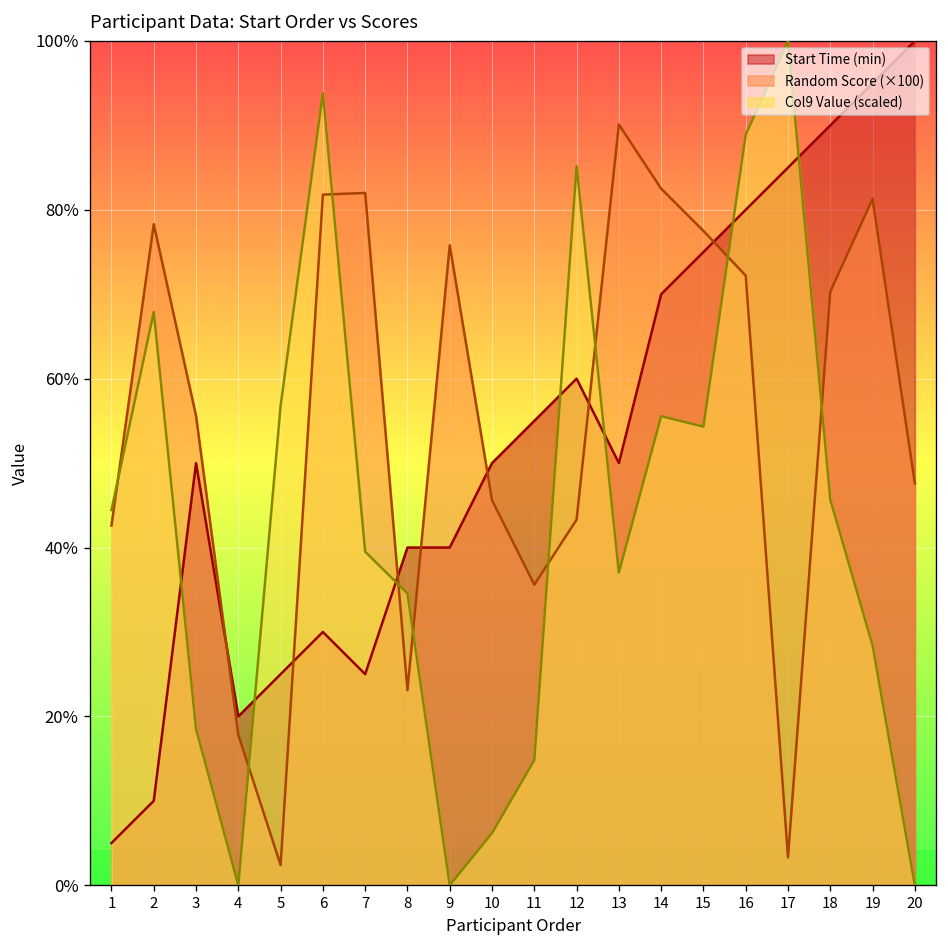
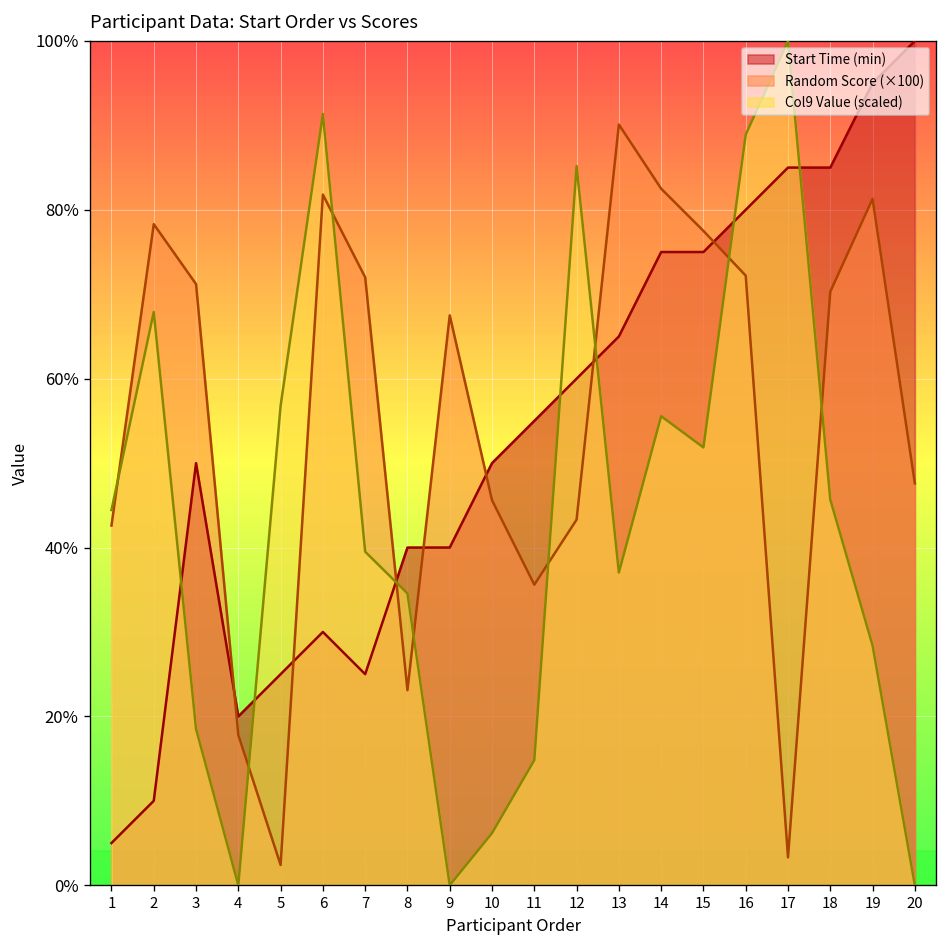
  {
    "Start Time (min)": {
      "1": "5%",
      "2": "10%",
      "3": "50%",
      "4": "20%",
      "5": "25%",
      "6": "30%",
      "7": "25%",
      "8": "40%",
      "9": "40%",
      "10": "50%",
      "11": "55%",
      "12": "60%",
-     "13": "50%",
-     "14": "70%",
+     "13": "65%",
+     "14": "75%",
      "15": "75%",
      "16": "80%",
      "17": "85%",
-     "18": "90%",
+     "18": "85%",
      "20": "100%"
    },
    "Random Score (×100)": {
      "1": "43%",
      "2": "78%",
-     "3": "56%",
+     "3": "71%",
      "4": "18%",
      "6": "82%",
-     "7": "82%",
+     "7": "72%",
      "8": "23%",
-     "9": "76%",
+     "9": "68%",
      "10": "46%",
      "11": "36%",
      "12": "43%",
      "13": "90%",
      "14": "83%",
      "15": "78%",
      "16": "72%",
      "18": "70%",
      "19": "81%",
      "20": "48%"
    },
    "Col9 Value (scaled)": {
      "1": "44%",
      "2": "68%",
      "3": "19%",
      "5": "57%",
-     "6": "94%",
+     "6": "91%",
      "7": "40%",
      "8": "35%",
      "10": "6%",
      "11": "15%",
      "12": "85%",
      "13": "37%",
      "14": "56%",
-     "15": "54%",
+     "15": "52%",
      "16": "89%",
      "17": "100%",
      "18": "46%",
      "19": "28%"
    }
  }
